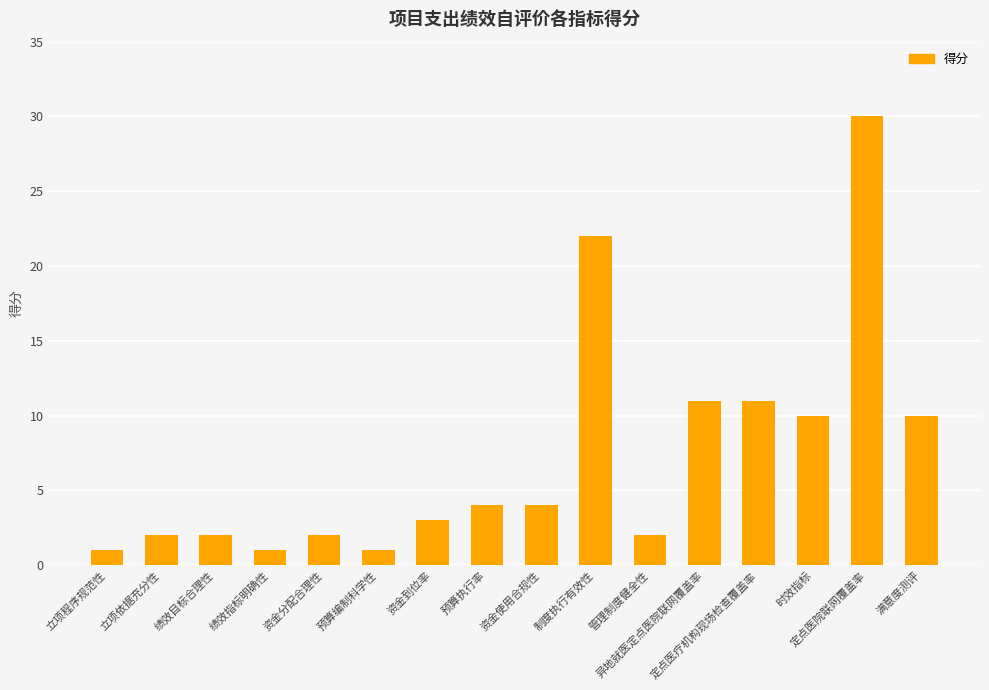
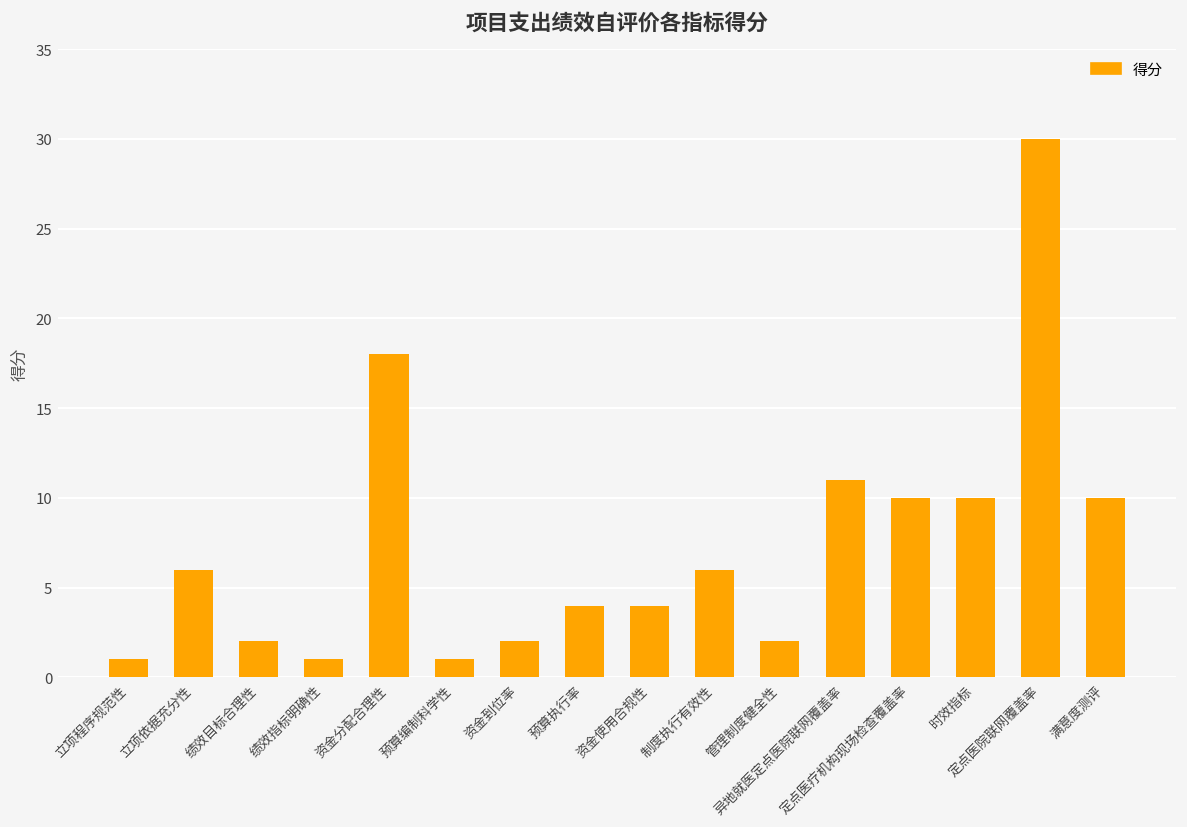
  {
    "立项程序规范性": 1,
-   "立项依据充分性": 2,
+   "立项依据充分性": 6,
    "绩效目标合理性": 2,
    "绩效指标明确性": 1,
-   "资金分配合理性": 2,
+   "资金分配合理性": 18,
    "预算编制科学性": 1,
-   "资金到位率": 3,
+   "资金到位率": 2,
    "预算执行率": 4,
    "资金使用合规性": 4,
-   "制度执行有效性": 22,
+   "制度执行有效性": 6,
    "管理制度健全性": 2,
    "异地就医定点医院联网覆盖率": 11,
-   "定点医疗机构现场检查覆盖率": 11,
+   "定点医疗机构现场检查覆盖率": 10,
    "时效指标": 10,
    "定点医院联网覆盖率": 30,
    "满意度测评": 10
  }
